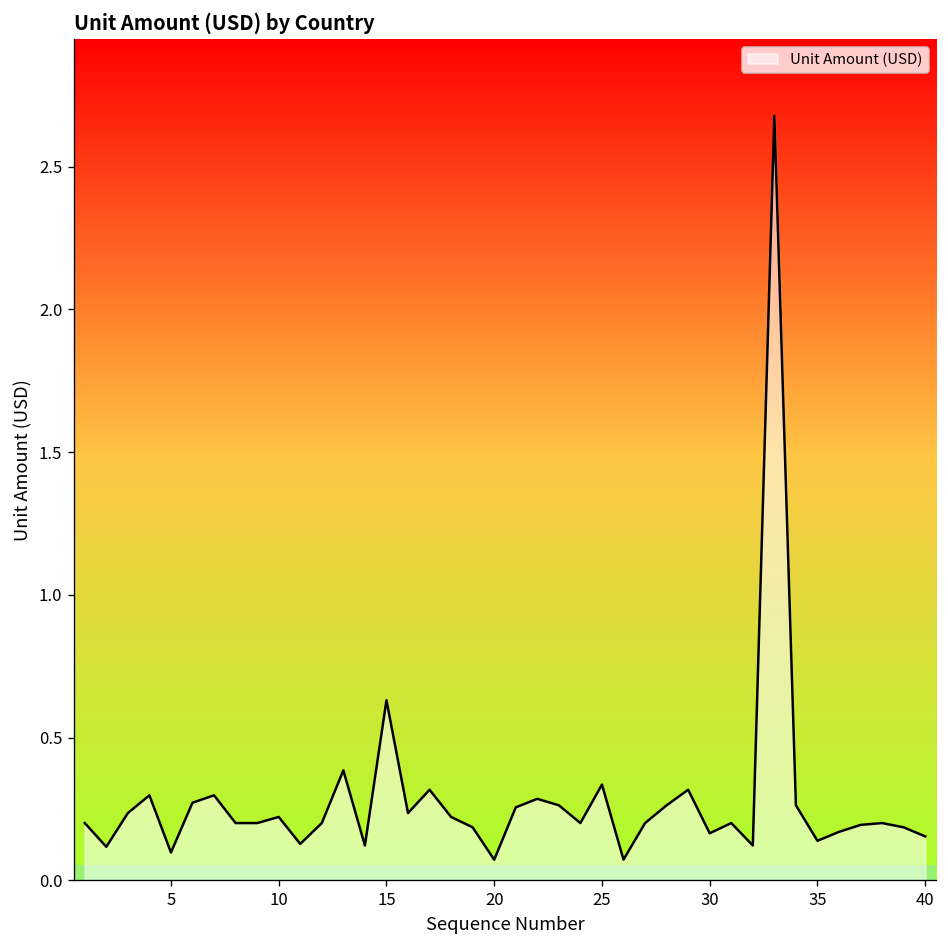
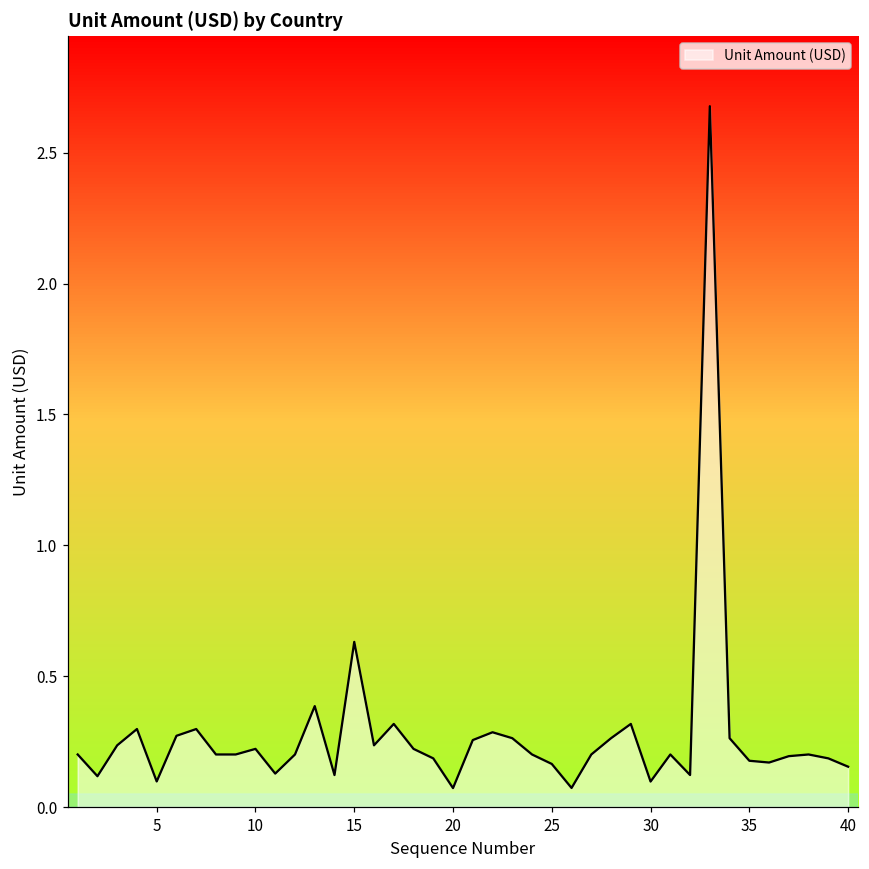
  {
    "5": 0.10,
    "10": 0.22,
    "15": 0.63,
    "20": 0.07,
-   "25": 0.34,
-   "30": 0.17,
-   "35": 0.14,
+   "25": 0.16,
+   "30": 0.10,
+   "35": 0.18,
    "40": 0.15
  }
